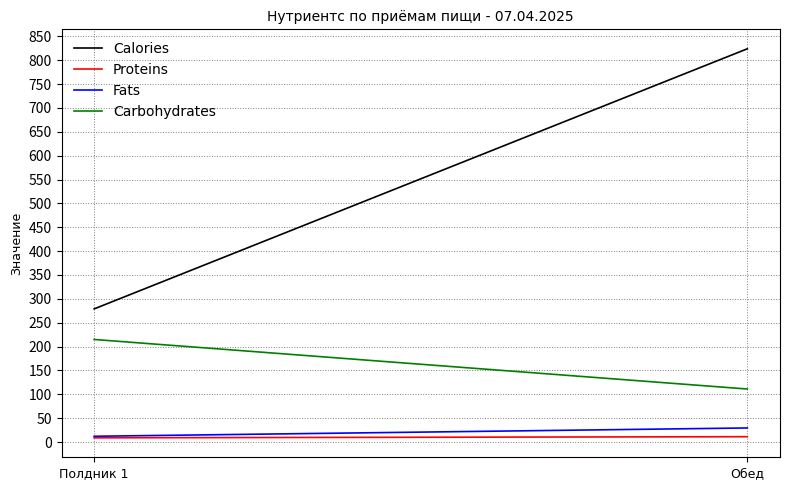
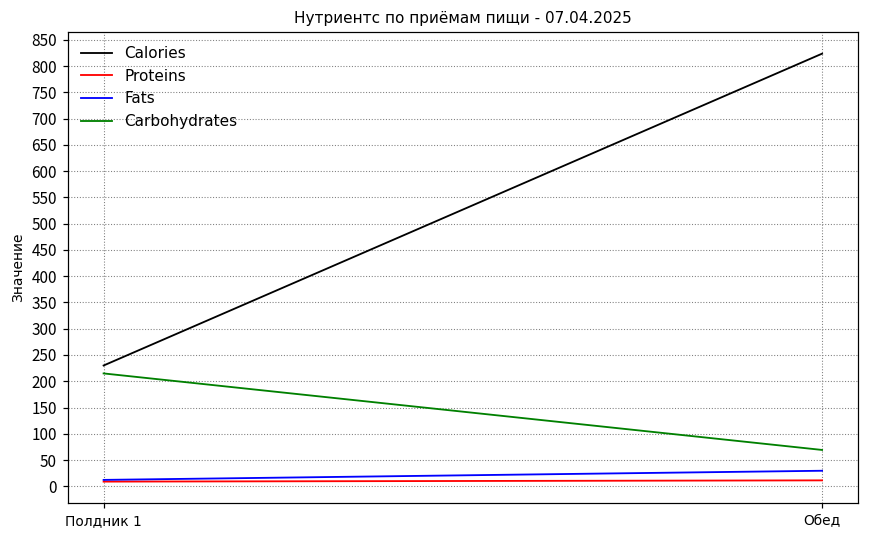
  {
    "Calories": {
-     "Полдник 1": 280,
+     "Полдник 1": 230,
      "Обед": 820
    },
    "Proteins": {
      "Обед": 10
    },
    "Fats": {
      "Обед": 30
    },
    "Carbohydrates": {
      "Полдник 1": 210,
-     "Обед": 110
+     "Обед": 70
    }
  }
